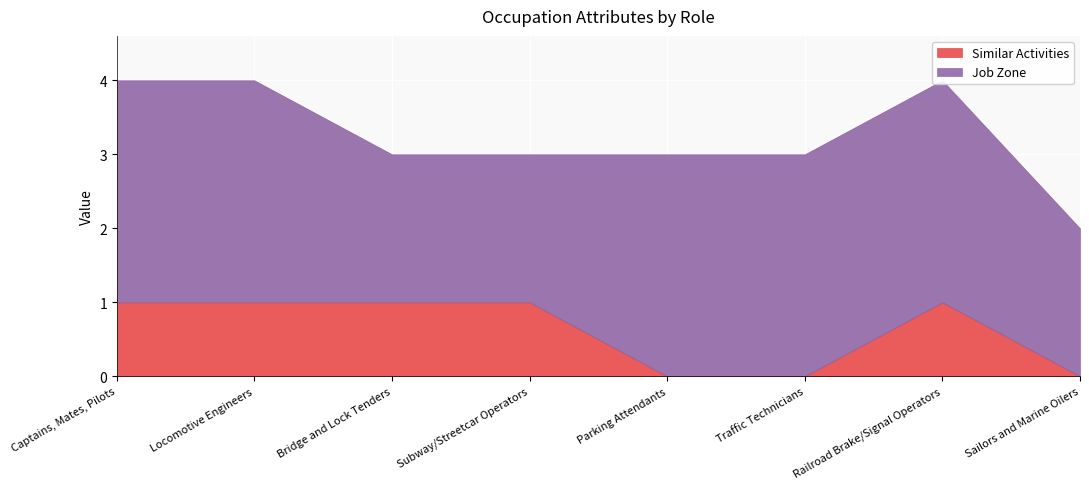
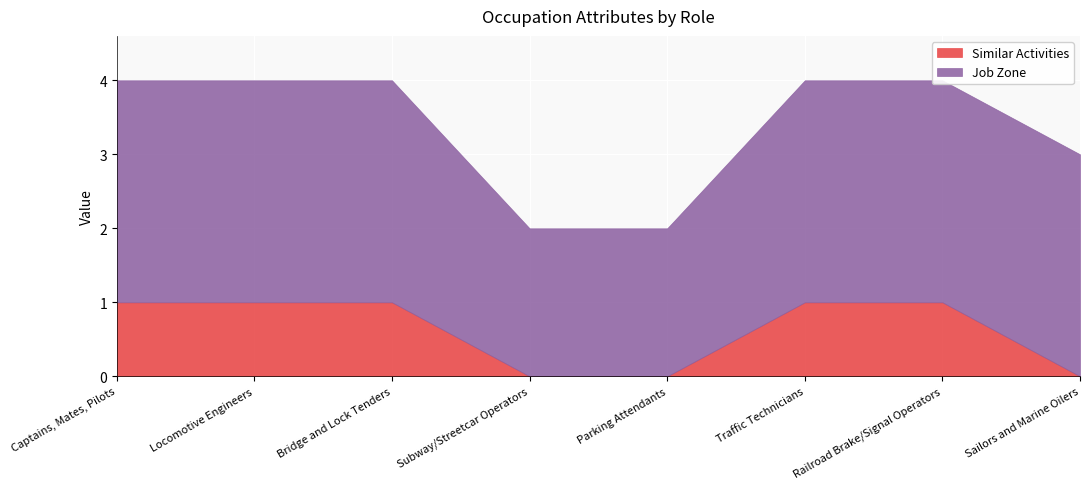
  {
    "Similar Activities": {
      "Captains, Mates, Pilots": 1,
      "Locomotive Engineers": 1,
      "Bridge and Lock Tenders": 1,
-     "Subway/Streetcar Operators": 1,
+     "Subway/Streetcar Operators": 0,
      "Parking Attendants": 0,
-     "Traffic Technicians": 0,
+     "Traffic Technicians": 1,
      "Railroad Brake/Signal Operators": 1,
      "Sailors and Marine Oilers": 0
    },
    "Job Zone": {
      "Captains, Mates, Pilots": 3,
      "Locomotive Engineers": 3,
-     "Bridge and Lock Tenders": 2,
+     "Bridge and Lock Tenders": 3,
      "Subway/Streetcar Operators": 2,
-     "Parking Attendants": 3,
+     "Parking Attendants": 2,
      "Traffic Technicians": 3,
-     "Sailors and Marine Oilers": 2
+     "Sailors and Marine Oilers": 3
    }
  }
